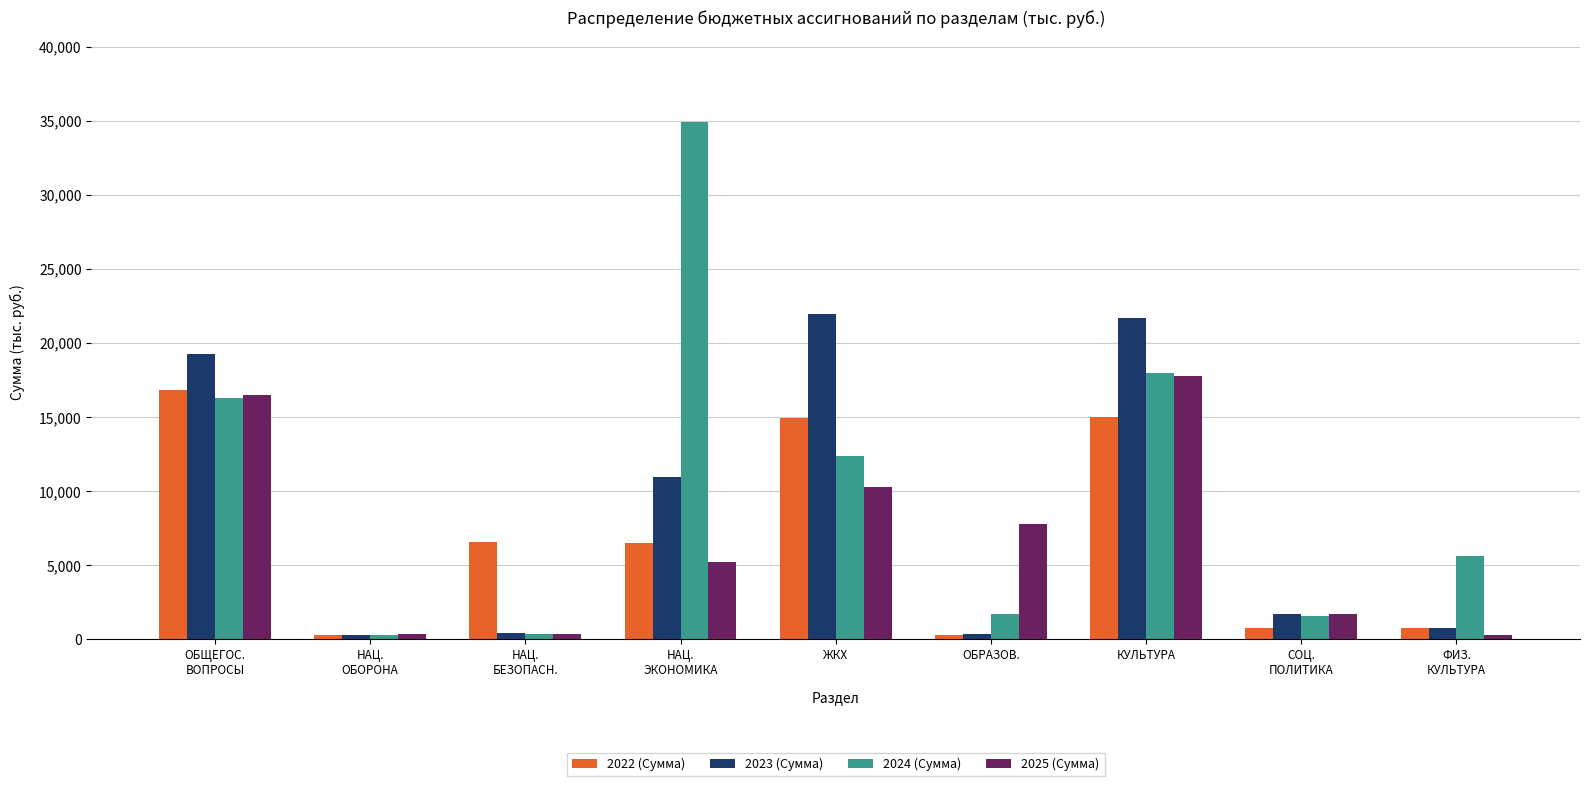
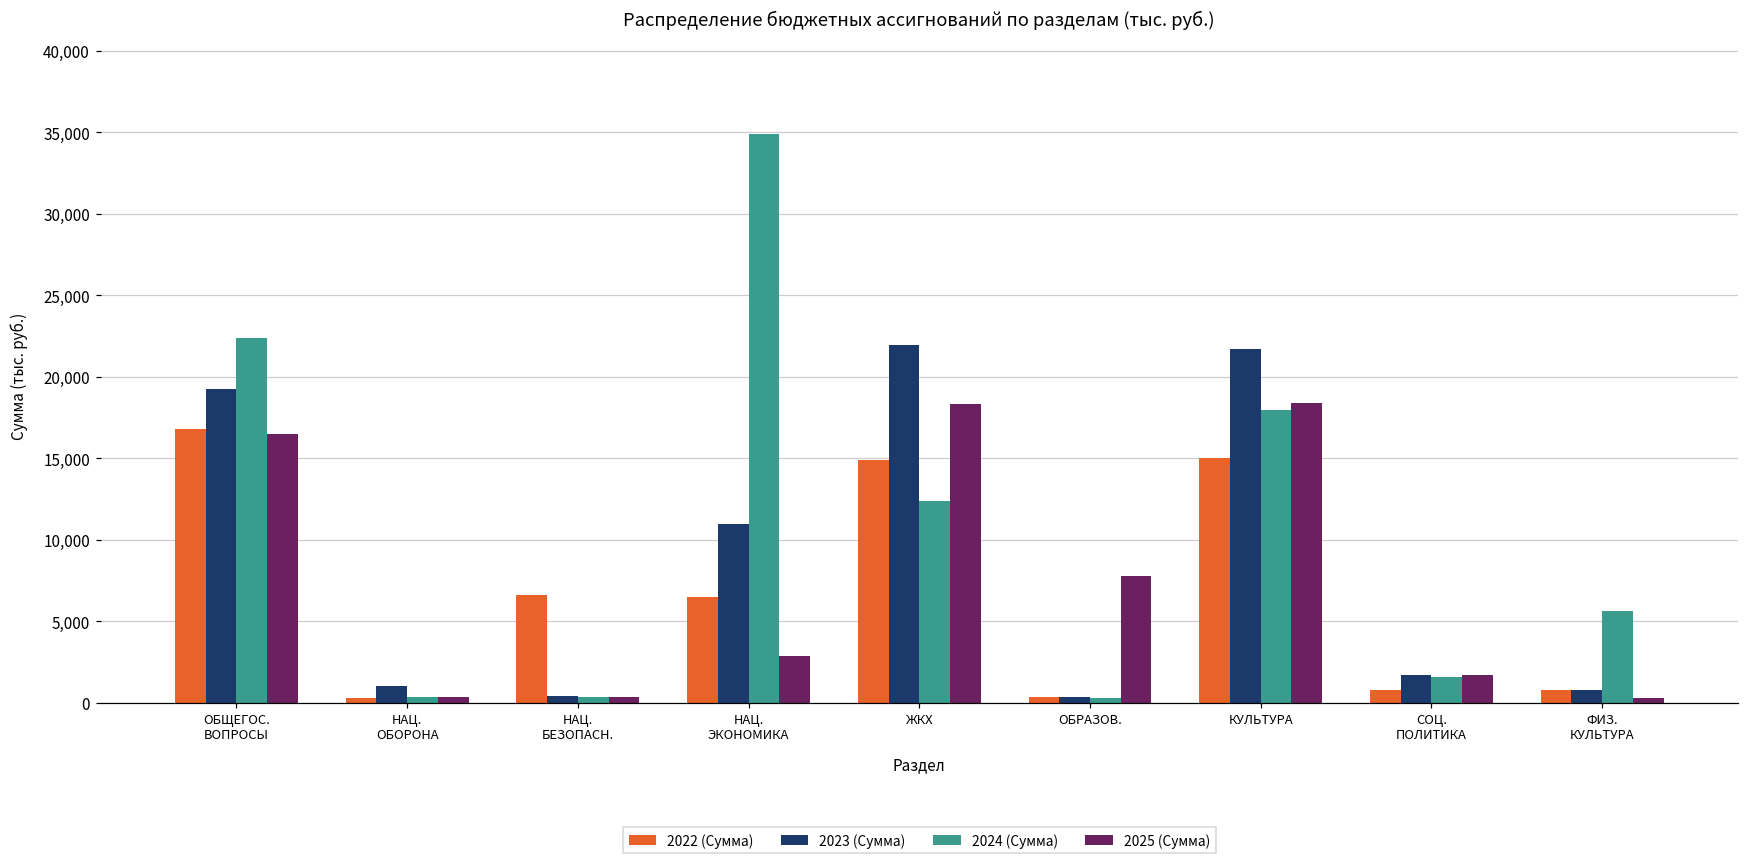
  {
    "2022 (Сумма)": {
      "ОБЩЕГОС. ВОПРОСЫ": "16,800",
      "НАЦ. ОБОРОНА": "300",
      "НАЦ. БЕЗОПАСН.": "6,600",
      "НАЦ. ЭКОНОМИКА": "6,500",
      "ЖКХ": "14,900",
      "ОБРАЗОВ.": "300",
      "КУЛЬТУРА": "15,000",
      "СОЦ. ПОЛИТИКА": "800",
      "ФИЗ. КУЛЬТУРА": "800"
    },
    "2023 (Сумма)": {
      "ОБЩЕГОС. ВОПРОСЫ": "19,200",
-     "НАЦ. ОБОРОНА": "300",
+     "НАЦ. ОБОРОНА": "1,100",
      "НАЦ. БЕЗОПАСН.": "400",
      "НАЦ. ЭКОНОМИКА": "11,000",
      "ЖКХ": "21,900",
      "ОБРАЗОВ.": "400",
      "КУЛЬТУРА": "21,700",
      "СОЦ. ПОЛИТИКА": "1,700",
      "ФИЗ. КУЛЬТУРА": "800"
    },
    "2024 (Сумма)": {
-     "ОБЩЕГОС. ВОПРОСЫ": "16,300",
+     "ОБЩЕГОС. ВОПРОСЫ": "22,400",
      "НАЦ. ОБОРОНА": "300",
      "НАЦ. БЕЗОПАСН.": "300",
      "НАЦ. ЭКОНОМИКА": "34,900",
      "ЖКХ": "12,400",
-     "ОБРАЗОВ.": "1,700",
+     "ОБРАЗОВ.": "300",
      "КУЛЬТУРА": "17,900",
      "СОЦ. ПОЛИТИКА": "1,600",
      "ФИЗ. КУЛЬТУРА": "5,600"
    },
    "2025 (Сумма)": {
      "ОБЩЕГОС. ВОПРОСЫ": "16,500",
      "НАЦ. ОБОРОНА": "300",
      "НАЦ. БЕЗОПАСН.": "400",
-     "НАЦ. ЭКОНОМИКА": "5,200",
-     "ЖКХ": "10,300",
+     "НАЦ. ЭКОНОМИКА": "2,800",
+     "ЖКХ": "18,300",
      "ОБРАЗОВ.": "7,800",
-     "КУЛЬТУРА": "17,800",
+     "КУЛЬТУРА": "18,400",
      "СОЦ. ПОЛИТИКА": "1,700",
      "ФИЗ. КУЛЬТУРА": "300"
    }
  }
